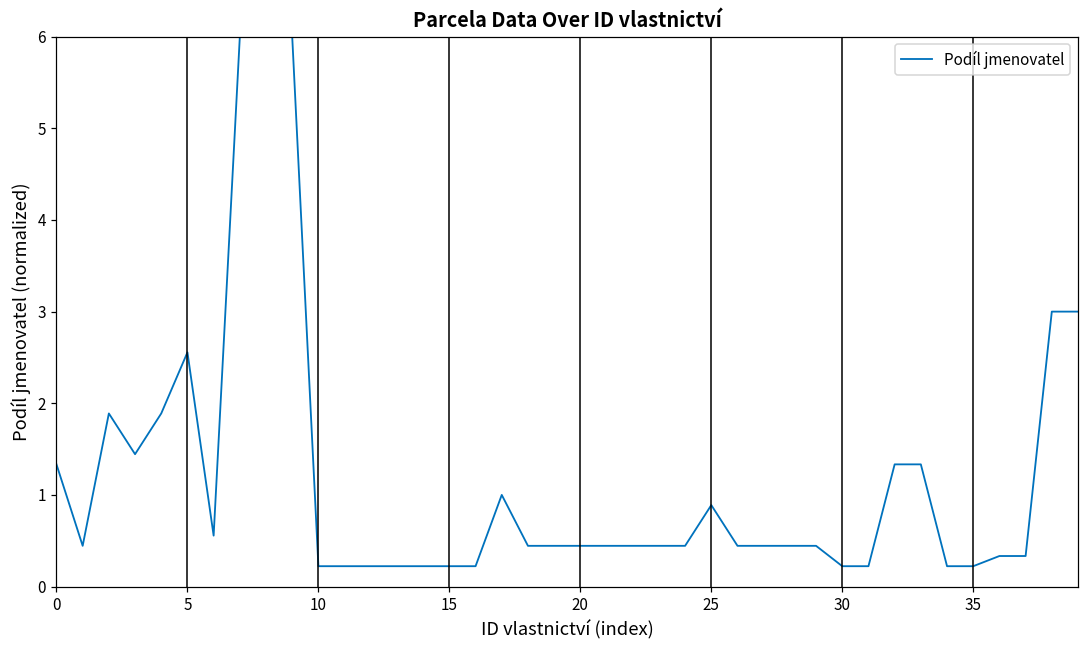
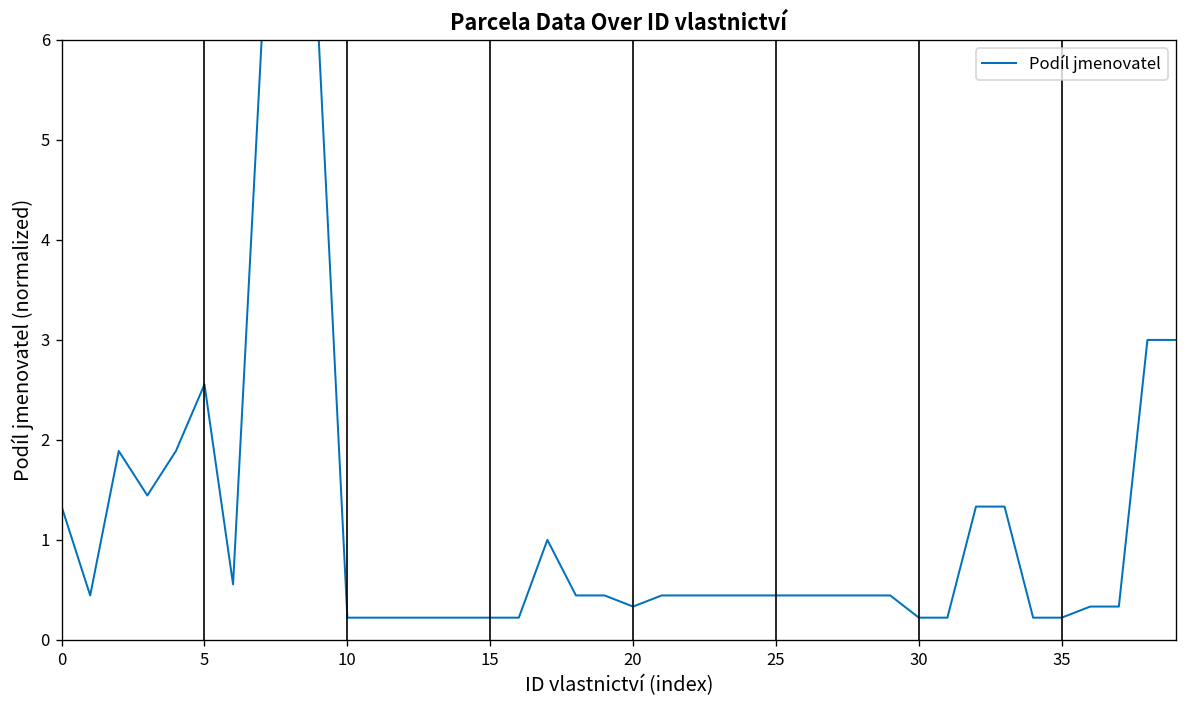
  {
    "0": 1.3,
    "5": 2.6,
    "10": 0.2,
    "15": 0.2,
-   "20": 0.4,
-   "25": 0.9,
+   "20": 0.3,
+   "25": 0.4,
    "30": 0.2,
    "35": 0.2
  }
